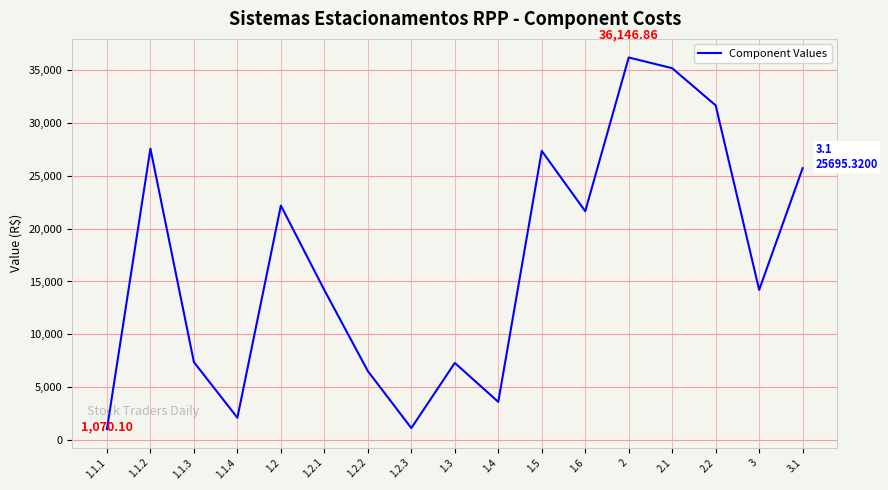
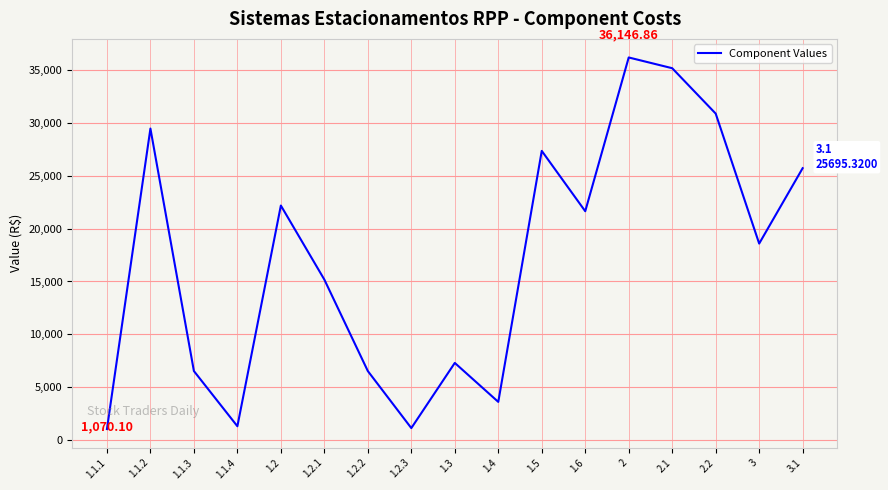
  {
-   "1.1.2": "27,500",
-   "1.1.3": "7,400",
-   "1.1.4": "2,100",
+   "1.1.2": "29,400",
+   "1.1.3": "6,500",
+   "1.1.4": "1,300",
    "1.2": "22,200",
-   "1.2.1": "14,200",
+   "1.2.1": "15,200",
    "1.2.2": "6,500",
    "1.2.3": "1,200",
    "1.3": "7,300",
    "1.4": "3,600",
    "1.5": "27,300",
    "1.6": "21,600",
    "2.1": "35,100",
-   "2.2": "31,600",
-   "3": "14,200"
+   "2.2": "30,800",
+   "3": "18,600"
  }
